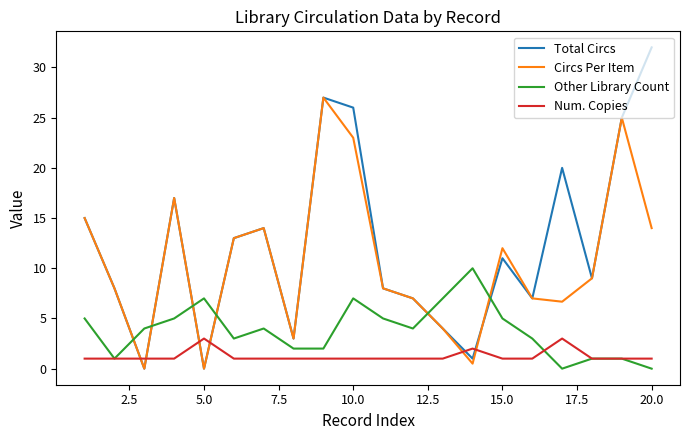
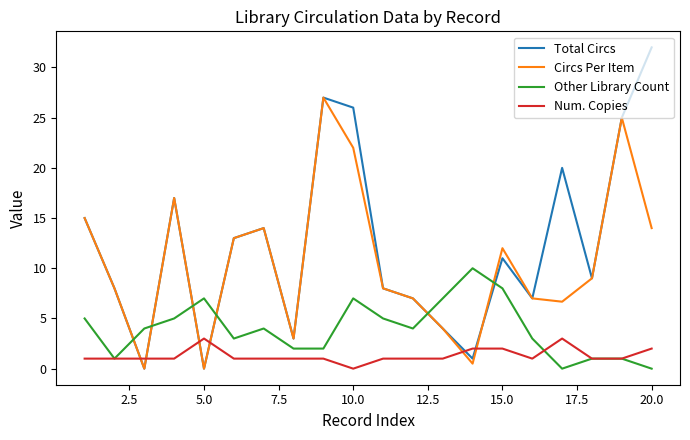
  {
    "Total Circs": {
      "10.0": 26,
      "15.0": 11
    },
    "Circs Per Item": {
-     "10.0": 23,
+     "10.0": 22,
      "15.0": 12,
      "20.0": 14
    },
    "Other Library Count": {
      "5.0": 7,
      "10.0": 7,
-     "15.0": 5,
+     "15.0": 8,
      "20.0": 0
    },
    "Num. Copies": {
      "5.0": 3,
-     "10.0": 1,
-     "15.0": 1,
-     "20.0": 1
+     "10.0": 0,
+     "15.0": 2,
+     "20.0": 2
    }
  }
